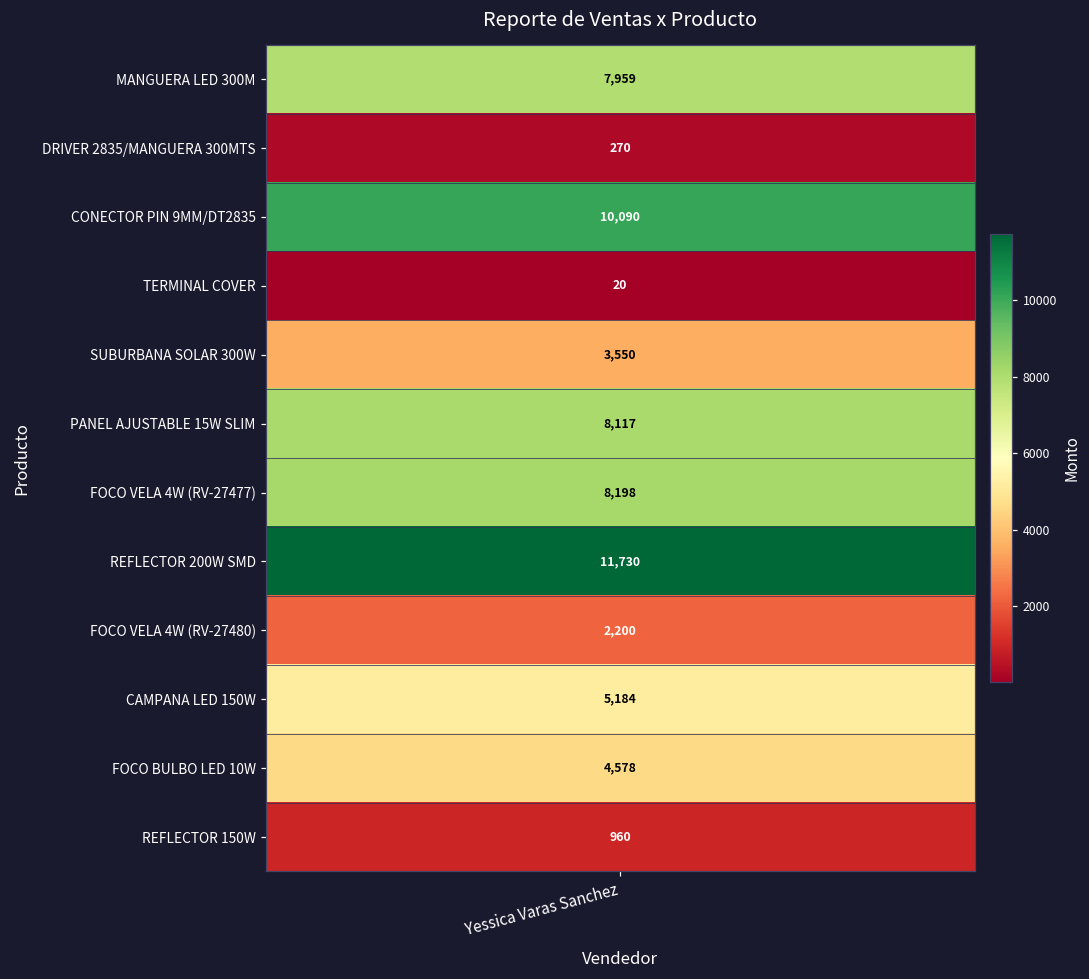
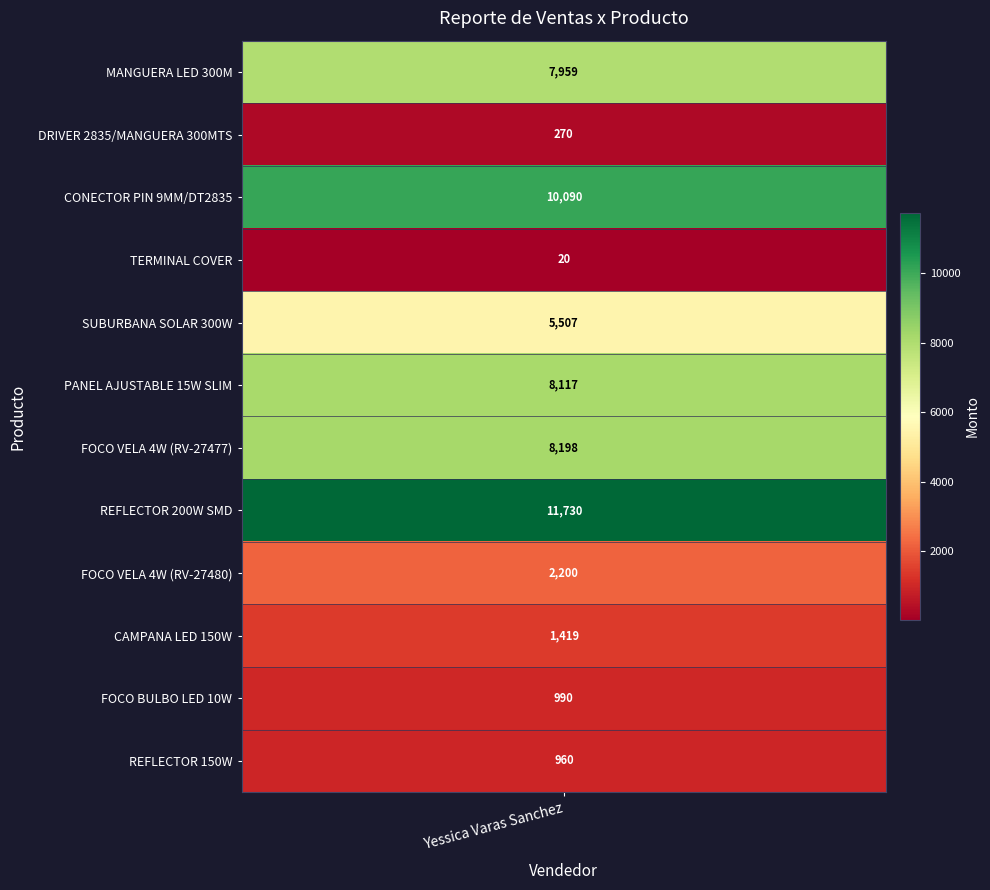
  {
    "MANGUERA LED 300M": {
      "Yessica Varas Sanchez": "7,959"
    },
    "DRIVER 2835/MANGUERA 300MTS": {
      "Yessica Varas Sanchez": "270"
    },
    "CONECTOR PIN 9MM/DT2835": {
      "Yessica Varas Sanchez": "10,090"
    },
    "TERMINAL COVER": {
      "Yessica Varas Sanchez": "20"
    },
    "SUBURBANA SOLAR 300W": {
-     "Yessica Varas Sanchez": "3,550"
+     "Yessica Varas Sanchez": "5,507"
    },
    "PANEL AJUSTABLE 15W SLIM": {
      "Yessica Varas Sanchez": "8,117"
    },
    "FOCO VELA 4W (RV-27477)": {
      "Yessica Varas Sanchez": "8,198"
    },
    "REFLECTOR 200W SMD": {
      "Yessica Varas Sanchez": "11,730"
    },
    "FOCO VELA 4W (RV-27480)": {
      "Yessica Varas Sanchez": "2,200"
    },
    "CAMPANA LED 150W": {
-     "Yessica Varas Sanchez": "5,184"
+     "Yessica Varas Sanchez": "1,419"
    },
    "FOCO BULBO LED 10W": {
-     "Yessica Varas Sanchez": "4,578"
+     "Yessica Varas Sanchez": "990"
    },
    "REFLECTOR 150W": {
      "Yessica Varas Sanchez": "960"
    }
  }
